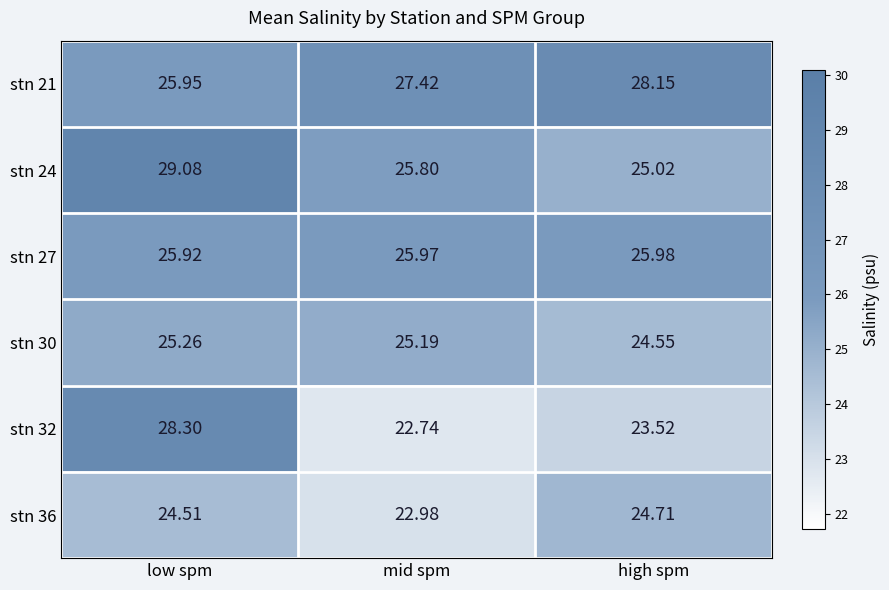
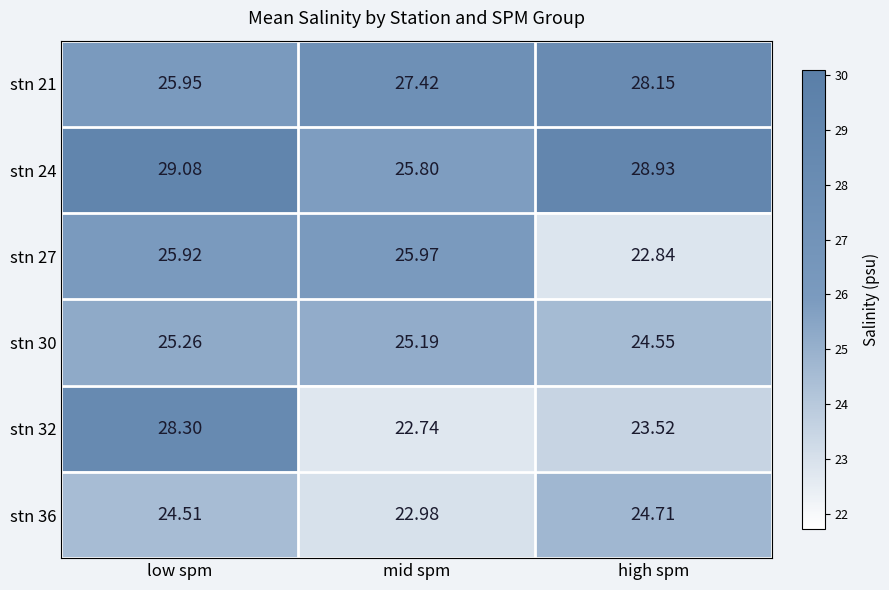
  {
    "stn 21": {
      "low spm": 25.95,
      "mid spm": 27.42,
      "high spm": 28.15
    },
    "stn 24": {
      "low spm": 29.08,
      "mid spm": 25.80,
-     "high spm": 25.02
+     "high spm": 28.93
    },
    "stn 27": {
      "low spm": 25.92,
      "mid spm": 25.97,
-     "high spm": 25.98
+     "high spm": 22.84
    },
    "stn 30": {
      "low spm": 25.26,
      "mid spm": 25.19,
      "high spm": 24.55
    },
    "stn 32": {
      "low spm": 28.30,
      "mid spm": 22.74,
      "high spm": 23.52
    },
    "stn 36": {
      "low spm": 24.51,
      "mid spm": 22.98,
      "high spm": 24.71
    }
  }
